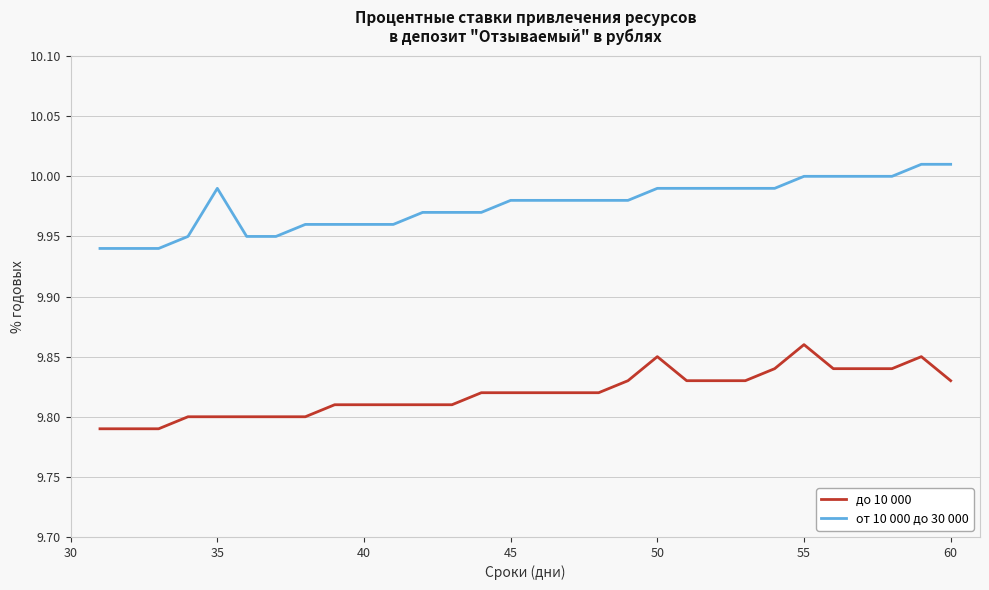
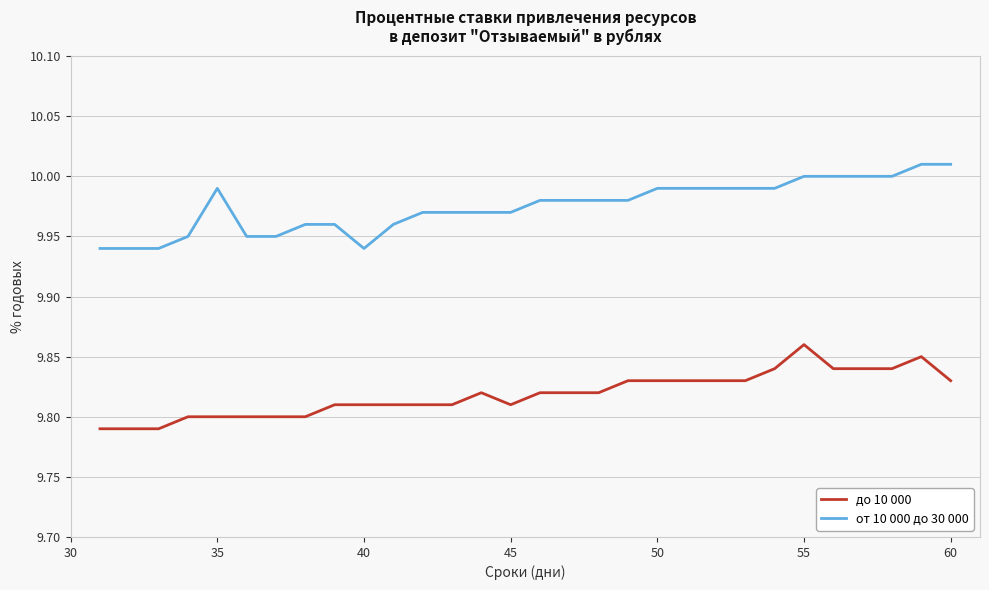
  {
    "до 10 000": {
      "35": 9.80,
      "40": 9.81,
-     "45": 9.82,
-     "50": 9.85,
+     "45": 9.81,
+     "50": 9.83,
      "55": 9.86,
      "60": 9.83
    },
    "от 10 000 до 30 000": {
      "35": 9.99,
-     "40": 9.96,
-     "45": 9.98,
+     "40": 9.94,
+     "45": 9.97,
      "50": 9.99,
      "55": 10.00,
      "60": 10.01
    }
  }
